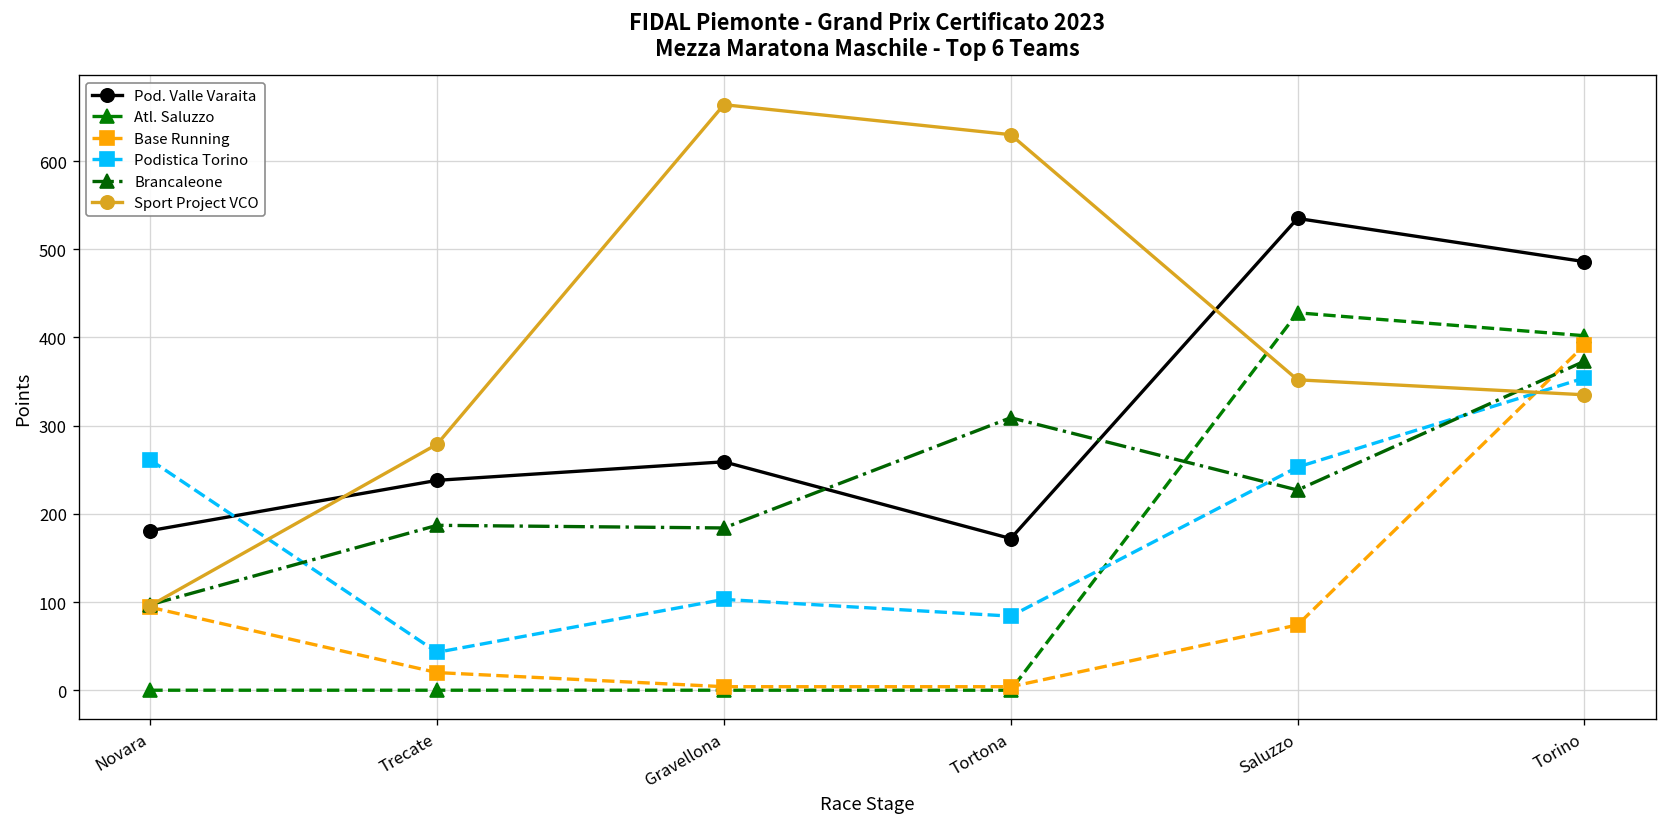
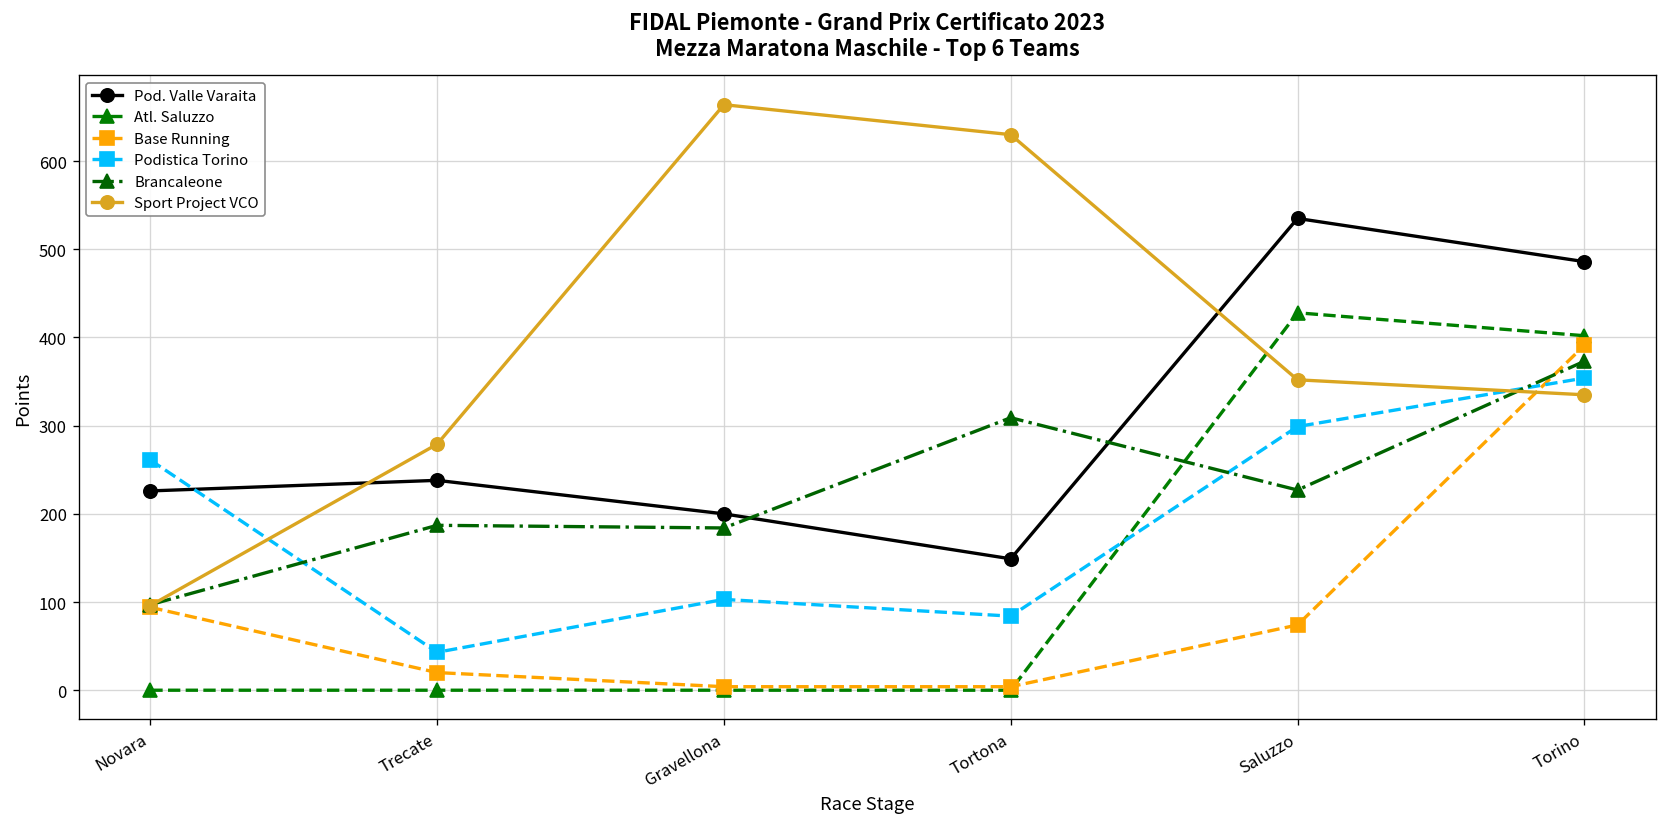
  {
    "Pod. Valle Varaita": {
-     "Novara": 180,
+     "Novara": 230,
      "Trecate": 240,
-     "Gravellona": 260,
-     "Tortona": 170,
+     "Gravellona": 200,
+     "Tortona": 150,
      "Saluzzo": 540,
      "Torino": 490
    },
    "Podistica Torino": {
      "Novara": 260,
      "Trecate": 40,
      "Gravellona": 100,
      "Tortona": 80,
-     "Saluzzo": 250,
+     "Saluzzo": 300,
      "Torino": 350
    }
  }
